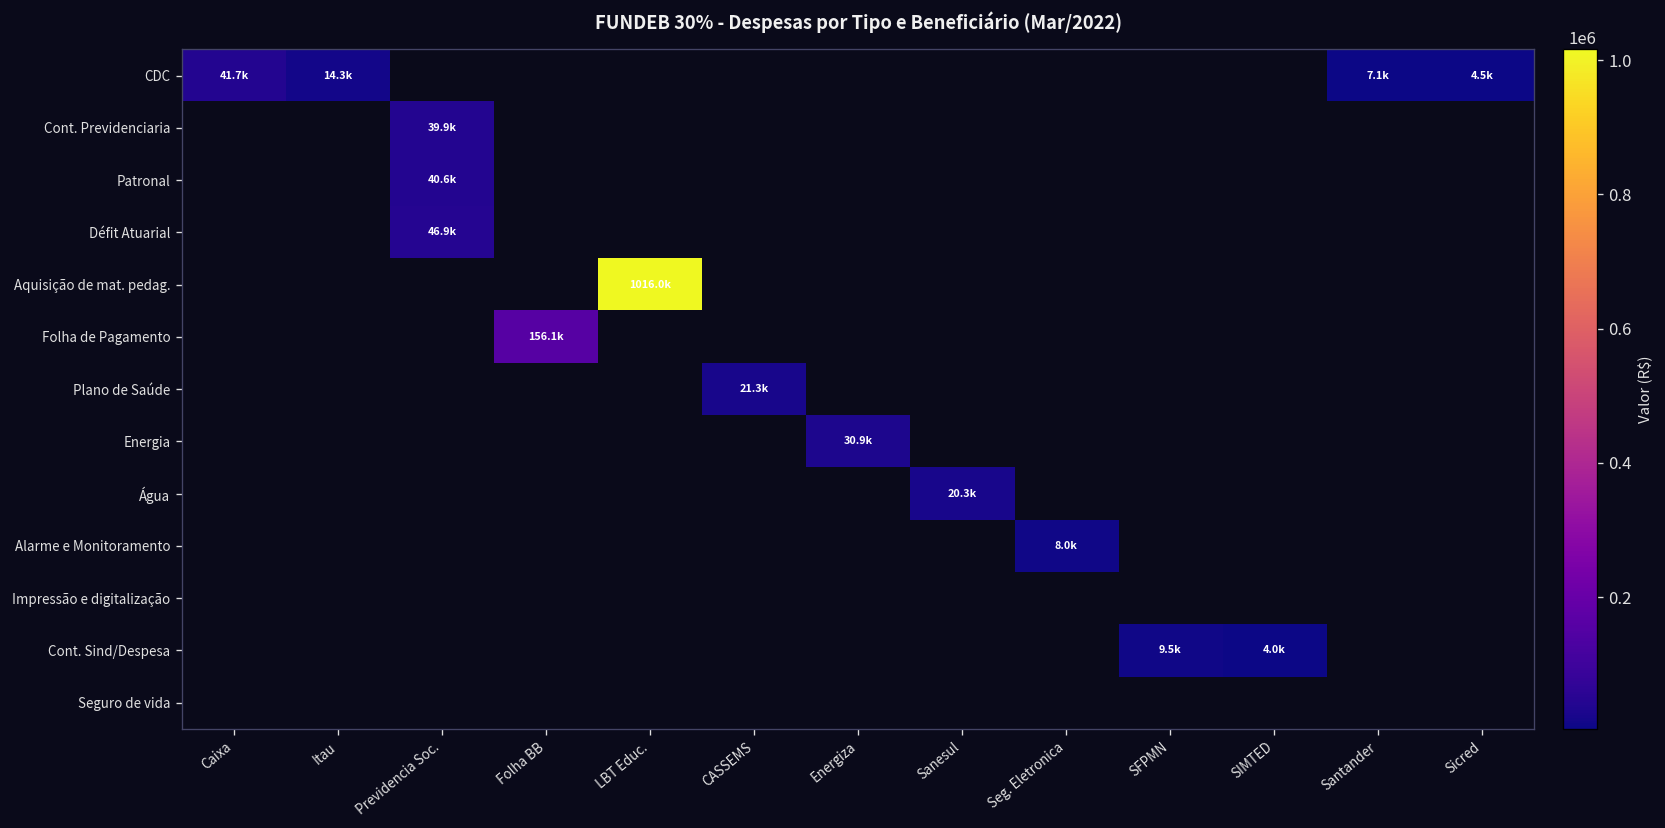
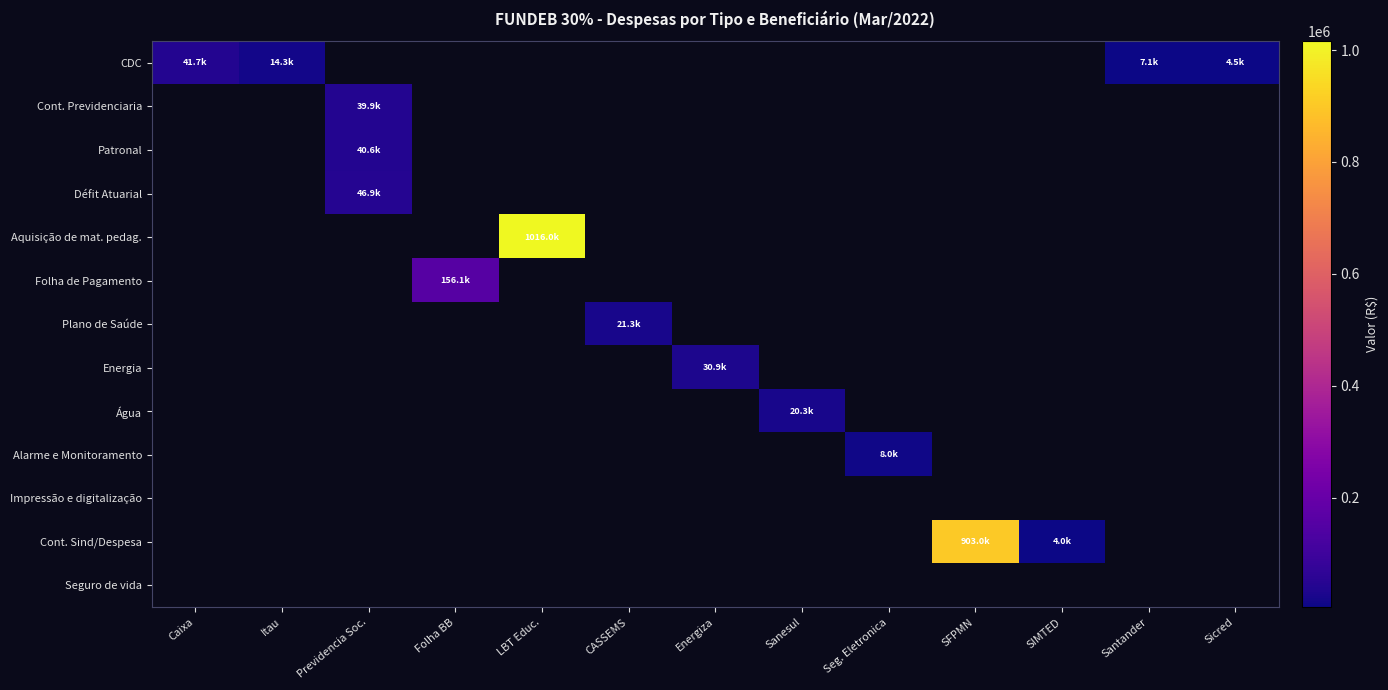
  {
    "CDC": {
      "Caixa": "41.7k",
      "Itau": "14.3k",
      "Santander": "7.1k",
      "Sicred": "4.5k"
    },
    "Cont. Previdenciaria": {
      "Previdencia Soc.": "39.9k"
    },
    "Patronal": {
      "Previdencia Soc.": "40.6k"
    },
    "Défit Atuarial": {
      "Previdencia Soc.": "46.9k"
    },
    "Aquisição de mat. pedag.": {
      "LBT Educ.": "1016.0k"
    },
    "Folha de Pagamento": {
      "Folha BB": "156.1k"
    },
    "Plano de Saúde": {
      "CASSEMS": "21.3k"
    },
    "Energia": {
      "Energiza": "30.9k"
    },
    "Água": {
      "Sanesul": "20.3k"
    },
    "Alarme e Monitoramento": {
      "Seg. Eletronica": "8.0k"
    },
    "Cont. Sind/Despesa": {
-     "SFPMN": "9.5k",
+     "SFPMN": "903.0k",
      "SIMTED": "4.0k"
    }
  }
